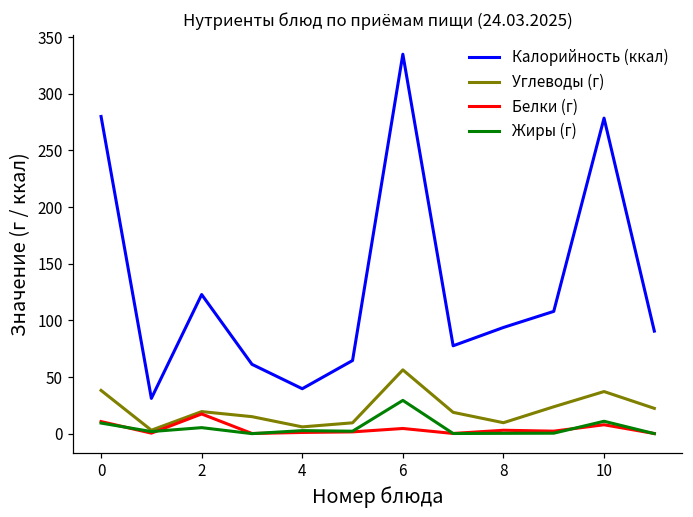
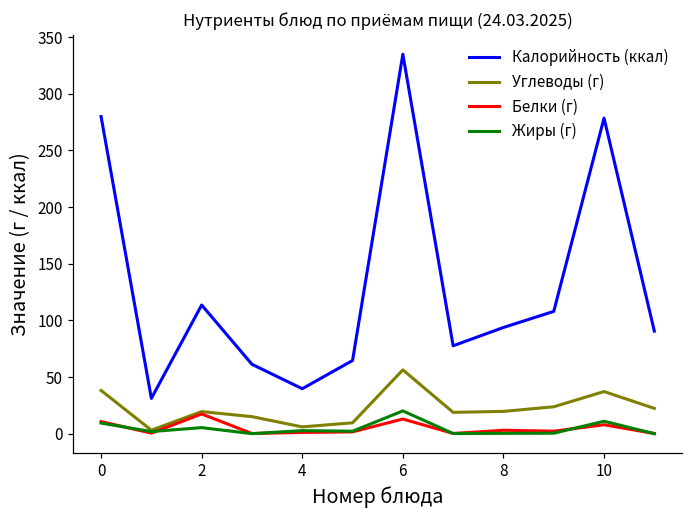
  {
    "Калорийность (ккал)": {
      "0": 280,
-     "2": 123,
+     "2": 114,
      "4": 40,
      "6": 335,
      "8": 94,
      "10": 279
    },
    "Углеводы (г)": {
      "0": 38,
      "4": 6,
      "6": 56,
-     "8": 10,
+     "8": 20,
      "10": 37
    },
    "Белки (г)": {
-     "6": 5,
+     "6": 13,
      "8": 3,
      "10": 8
    },
    "Жиры (г)": {
      "2": 5,
-     "6": 29,
+     "6": 20,
      "8": 0,
      "10": 11
    }
  }
